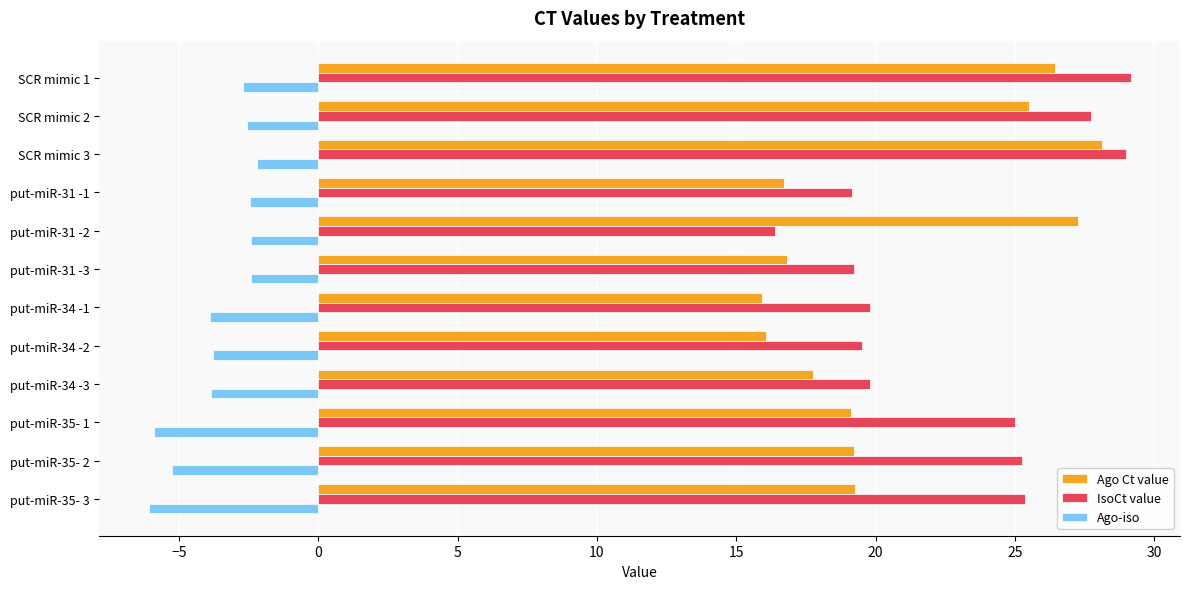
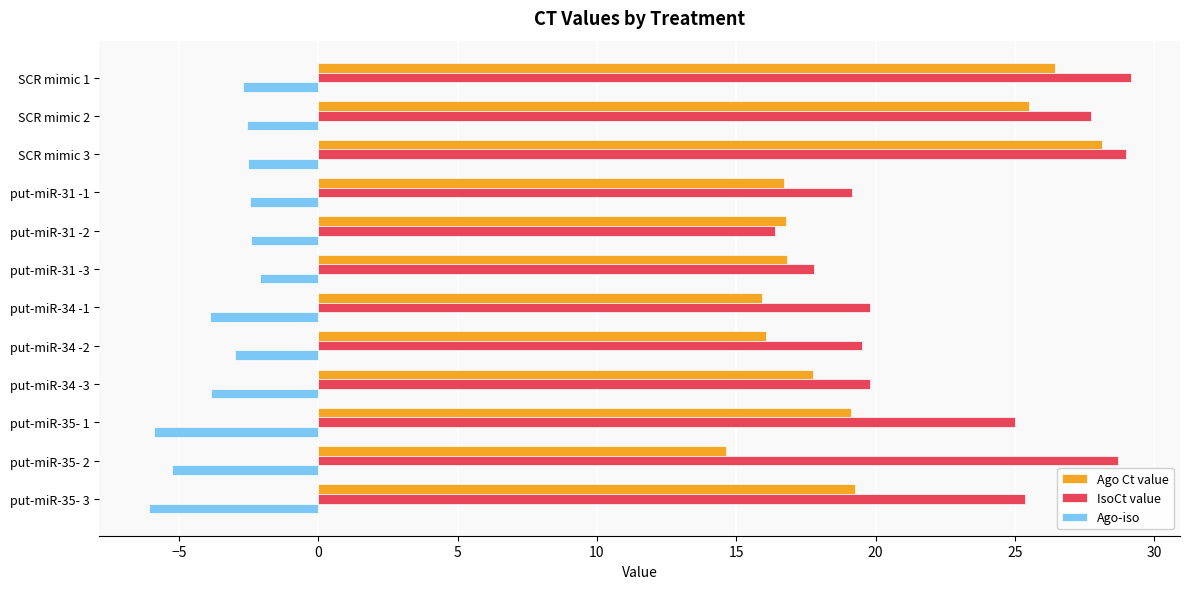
  {
    "Ago Ct value": {
      "SCR mimic 1": 26.5,
      "SCR mimic 2": 25.5,
      "SCR mimic 3": 28.1,
      "put-miR-31 -1": 16.7,
-     "put-miR-31 -2": 27.3,
+     "put-miR-31 -2": 16.8,
      "put-miR-31 -3": 16.8,
      "put-miR-34 -1": 15.9,
      "put-miR-34 -2": 16.1,
      "put-miR-34 -3": 17.8,
      "put-miR-35- 1": 19.1,
-     "put-miR-35- 2": 19.2,
+     "put-miR-35- 2": 14.6,
      "put-miR-35- 3": 19.3
    },
    "IsoCt value": {
      "SCR mimic 1": 29.2,
      "SCR mimic 2": 27.7,
      "SCR mimic 3": 29.0,
      "put-miR-31 -1": 19.1,
      "put-miR-31 -2": 16.4,
-     "put-miR-31 -3": 19.2,
+     "put-miR-31 -3": 17.8,
      "put-miR-34 -1": 19.8,
      "put-miR-34 -2": 19.5,
      "put-miR-34 -3": 19.8,
      "put-miR-35- 1": 25.0,
-     "put-miR-35- 2": 25.2,
+     "put-miR-35- 2": 28.7,
      "put-miR-35- 3": 25.4
    },
    "Ago-iso": {
      "SCR mimic 1": -2.7,
      "SCR mimic 2": -2.6,
-     "SCR mimic 3": -2.2,
+     "SCR mimic 3": -2.5,
      "put-miR-31 -1": -2.4,
      "put-miR-31 -2": -2.4,
-     "put-miR-31 -3": -2.4,
+     "put-miR-31 -3": -2.1,
      "put-miR-34 -1": -3.9,
-     "put-miR-34 -2": -3.8,
+     "put-miR-34 -2": -3.0,
      "put-miR-34 -3": -3.9,
      "put-miR-35- 1": -5.9,
      "put-miR-35- 2": -5.2,
      "put-miR-35- 3": -6.1
    }
  }
